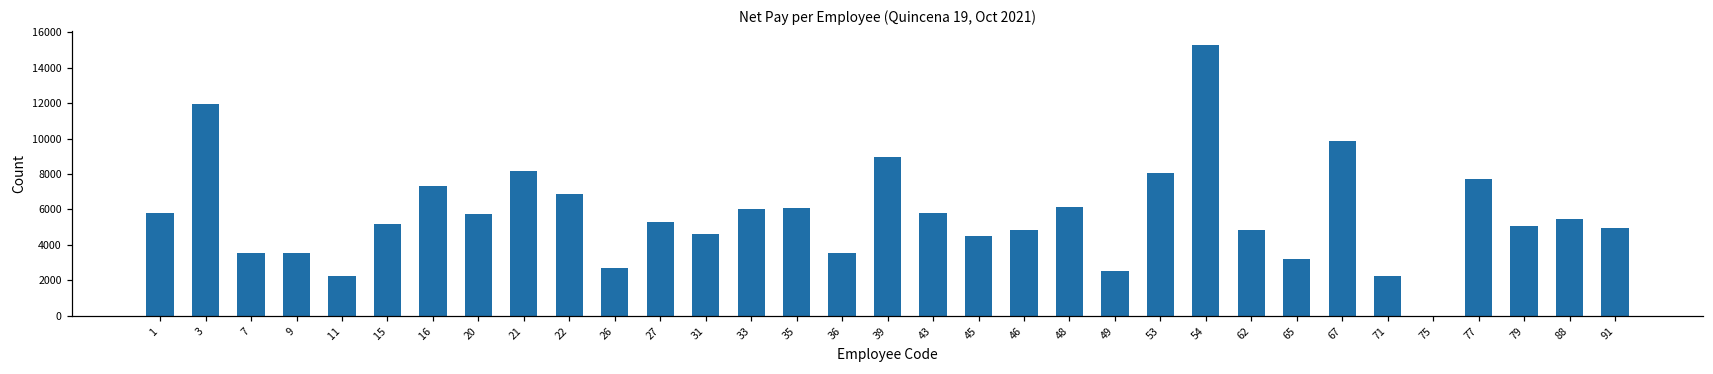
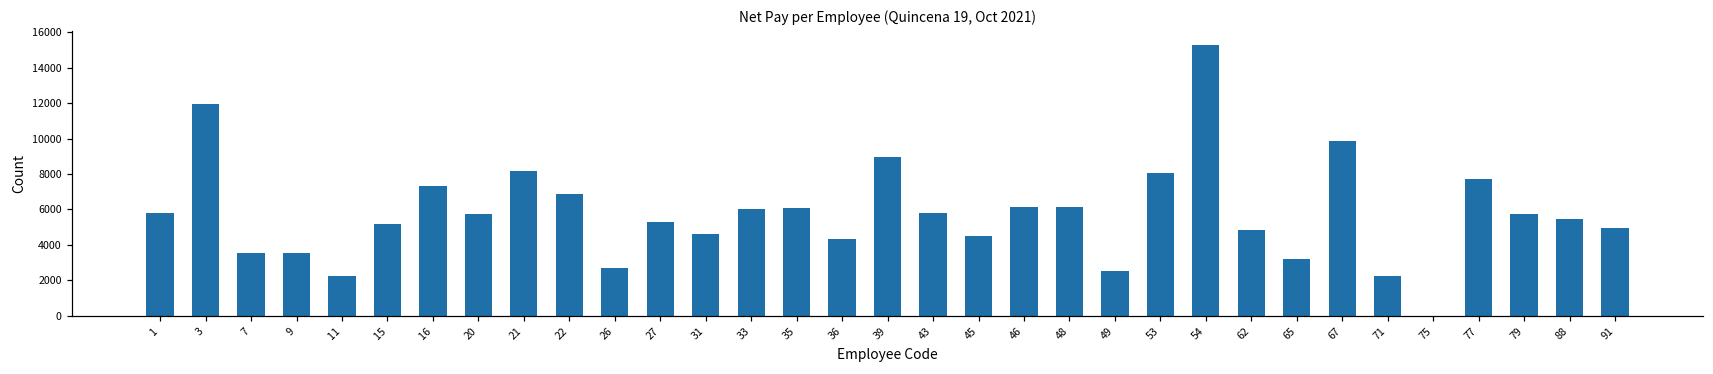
  {
    "1": 5800,
    "3": 11900,
    "7": 3500,
    "9": 3500,
    "11": 2200,
    "15": 5200,
    "16": 7300,
    "20": 5700,
    "21": 8200,
    "22": 6900,
    "26": 2700,
    "27": 5300,
    "31": 4600,
    "33": 6000,
    "35": 6100,
-   "36": 3500,
+   "36": 4300,
    "39": 8900,
    "43": 5800,
    "45": 4500,
-   "46": 4800,
+   "46": 6100,
    "48": 6200,
    "49": 2500,
    "53": 8000,
    "54": 15300,
    "62": 4900,
    "65": 3200,
    "67": 9900,
    "71": 2200,
    "75": 0,
    "77": 7700,
-   "79": 5100,
+   "79": 5700,
    "88": 5400,
    "91": 5000
  }
